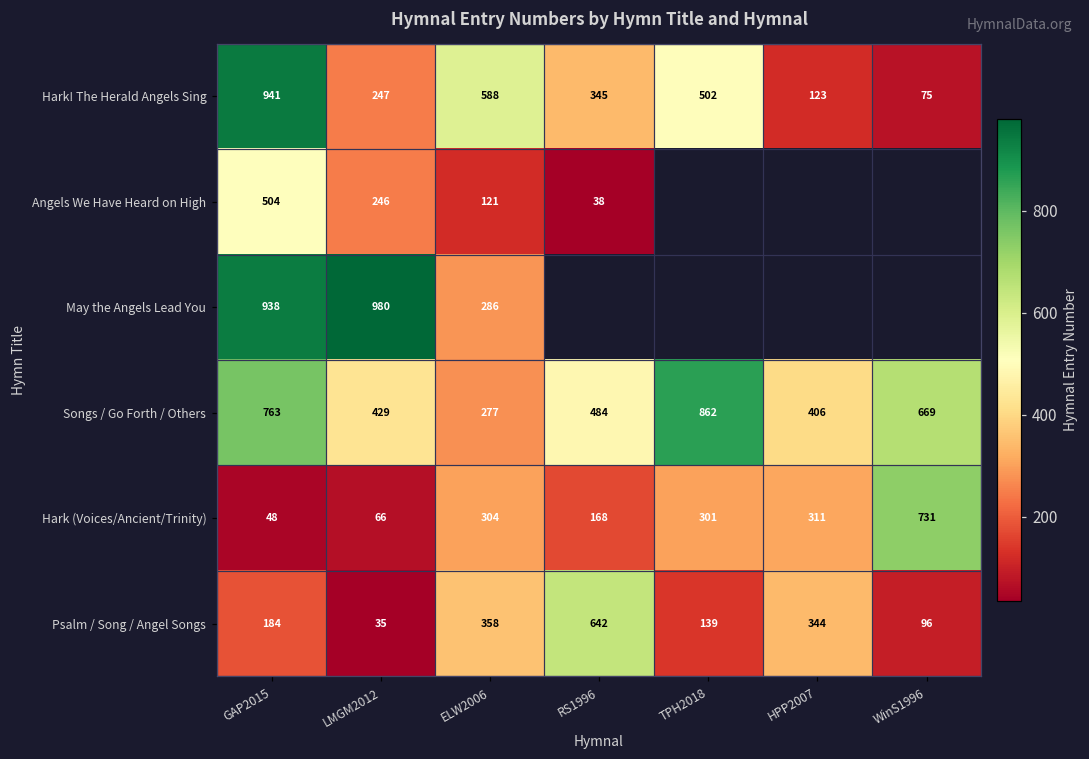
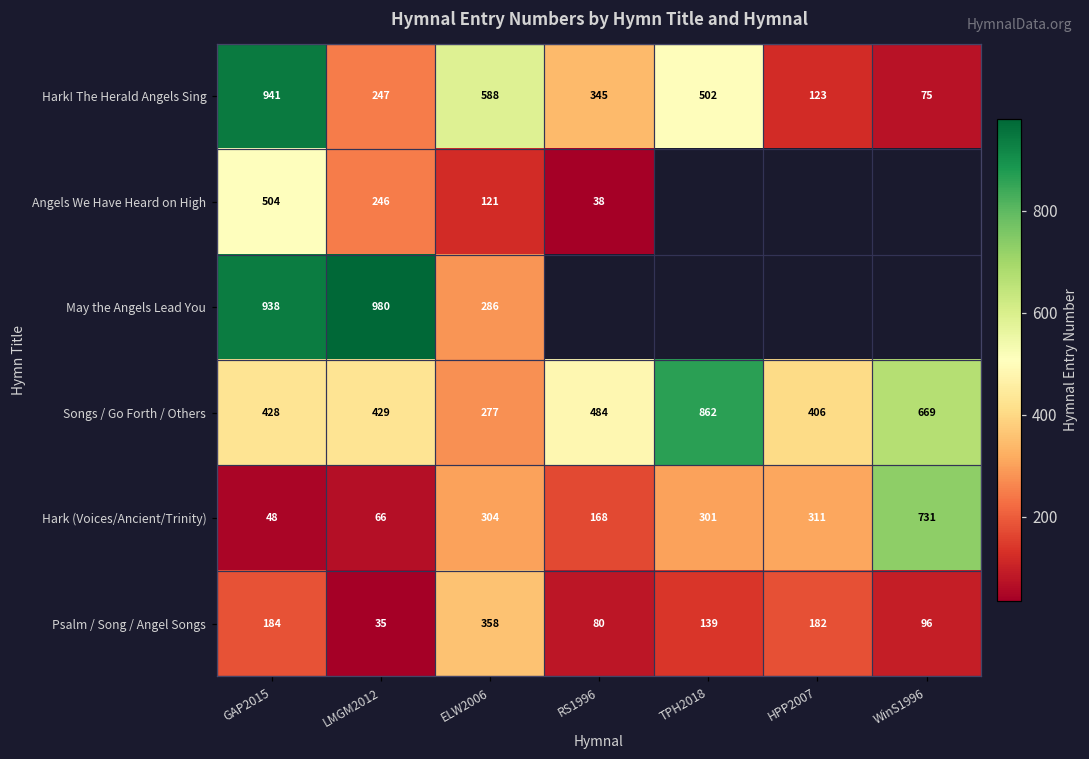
  {
    "Hark! The Herald Angels Sing": {
      "GAP2015": 941,
      "LMGM2012": 247,
      "ELW2006": 588,
      "RS1996": 345,
      "TPH2018": 502,
      "HPP2007": 123,
      "WinS1996": 75
    },
    "Angels We Have Heard on High": {
      "GAP2015": 504,
      "LMGM2012": 246,
      "ELW2006": 121,
      "RS1996": 38
    },
    "May the Angels Lead You": {
      "GAP2015": 938,
      "LMGM2012": 980,
      "ELW2006": 286
    },
    "Songs / Go Forth / Others": {
-     "GAP2015": 763,
+     "GAP2015": 428,
      "LMGM2012": 429,
      "ELW2006": 277,
      "RS1996": 484,
      "TPH2018": 862,
      "HPP2007": 406,
      "WinS1996": 669
    },
    "Hark (Voices/Ancient/Trinity)": {
      "GAP2015": 48,
      "LMGM2012": 66,
      "ELW2006": 304,
      "RS1996": 168,
      "TPH2018": 301,
      "HPP2007": 311,
      "WinS1996": 731
    },
    "Psalm / Song / Angel Songs": {
      "GAP2015": 184,
      "LMGM2012": 35,
      "ELW2006": 358,
-     "RS1996": 642,
+     "RS1996": 80,
      "TPH2018": 139,
-     "HPP2007": 344,
+     "HPP2007": 182,
      "WinS1996": 96
    }
  }
